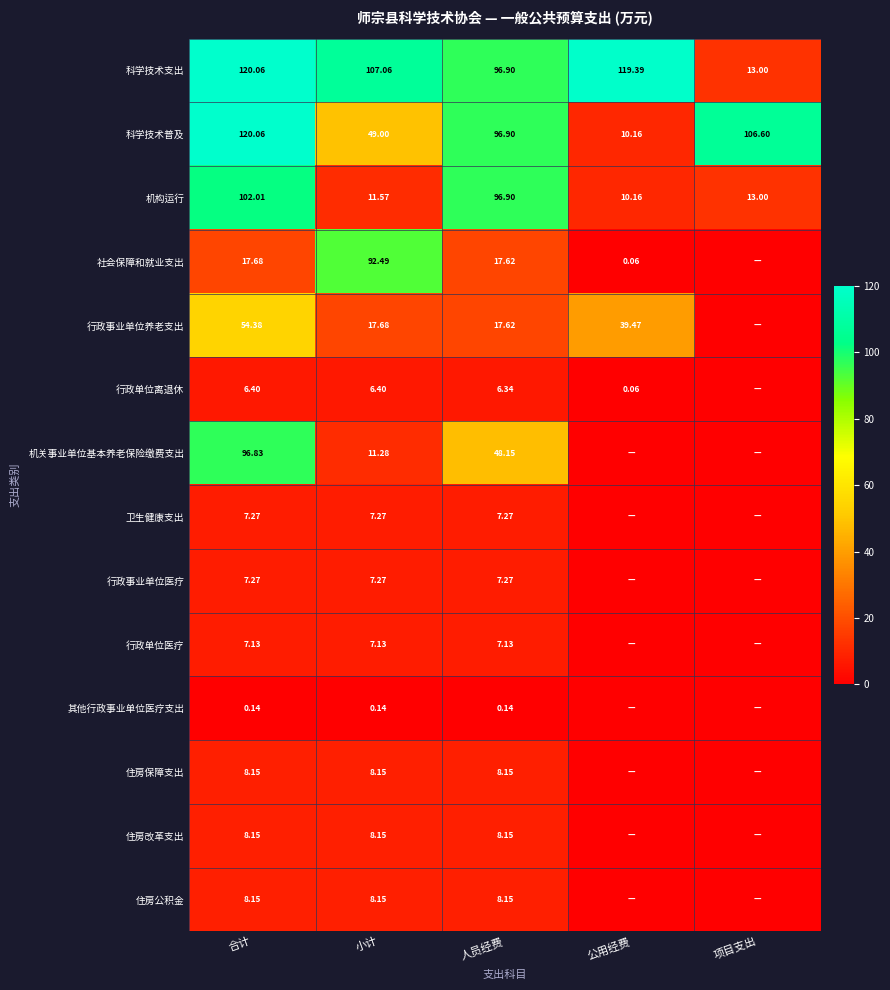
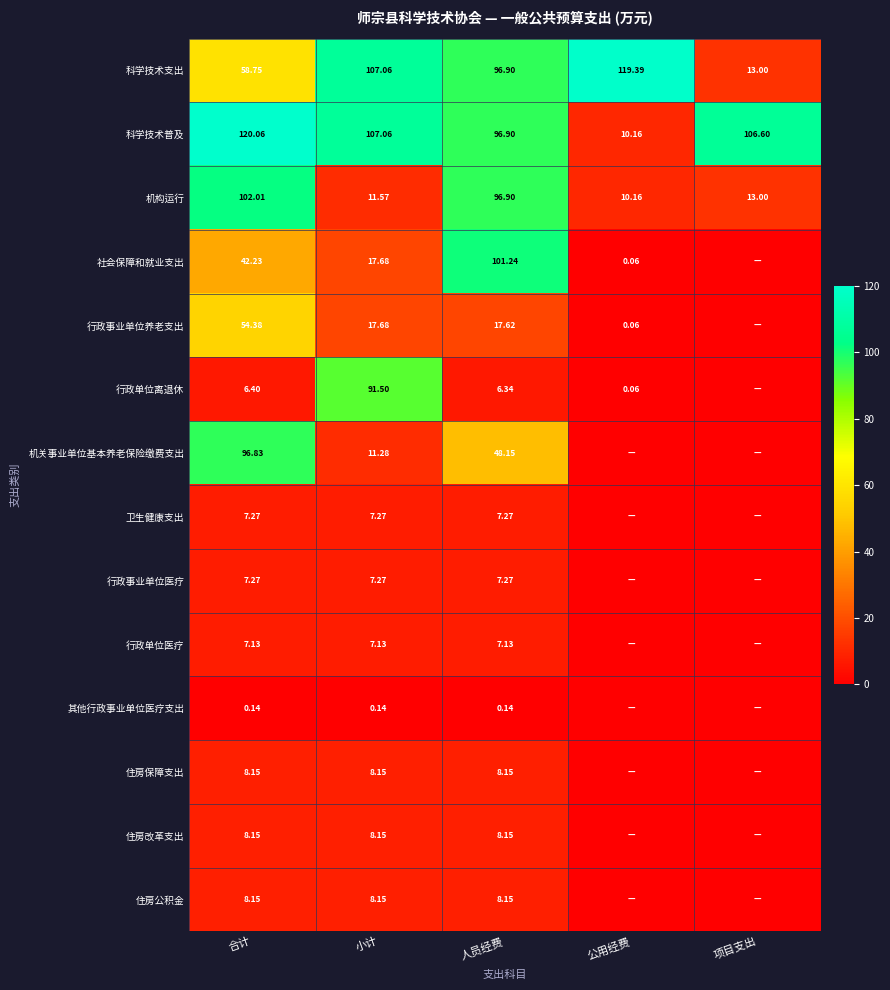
  {
    "科学技术支出": {
-     "合计": 120.06,
+     "合计": 58.75,
      "小计": 107.06,
      "人员经费": 96.90,
      "公用经费": 119.39,
      "项目支出": 13.00
    },
    "科学技术普及": {
      "合计": 120.06,
-     "小计": 49.00,
+     "小计": 107.06,
      "人员经费": 96.90,
      "公用经费": 10.16,
      "项目支出": 106.60
    },
    "机构运行": {
      "合计": 102.01,
      "小计": 11.57,
      "人员经费": 96.90,
      "公用经费": 10.16,
      "项目支出": 13.00
    },
    "社会保障和就业支出": {
-     "合计": 17.68,
-     "小计": 92.49,
-     "人员经费": 17.62,
+     "合计": 42.23,
+     "小计": 17.68,
+     "人员经费": 101.24,
      "公用经费": 0.06
    },
    "行政事业单位养老支出": {
      "合计": 54.38,
      "小计": 17.68,
      "人员经费": 17.62,
-     "公用经费": 39.47
+     "公用经费": 0.06
    },
    "行政单位离退休": {
      "合计": 6.40,
-     "小计": 6.40,
+     "小计": 91.50,
      "人员经费": 6.34,
      "公用经费": 0.06
    },
    "机关事业单位基本养老保险缴费支出": {
      "合计": 96.83,
      "小计": 11.28,
      "人员经费": 48.15
    },
    "卫生健康支出": {
      "合计": 7.27,
      "小计": 7.27,
      "人员经费": 7.27
    },
    "行政事业单位医疗": {
      "合计": 7.27,
      "小计": 7.27,
      "人员经费": 7.27
    },
    "行政单位医疗": {
      "合计": 7.13,
      "小计": 7.13,
      "人员经费": 7.13
    },
    "其他行政事业单位医疗支出": {
      "合计": 0.14,
      "小计": 0.14,
      "人员经费": 0.14
    },
    "住房保障支出": {
      "合计": 8.15,
      "小计": 8.15,
      "人员经费": 8.15
    },
    "住房改革支出": {
      "合计": 8.15,
      "小计": 8.15,
      "人员经费": 8.15
    },
    "住房公积金": {
      "合计": 8.15,
      "小计": 8.15,
      "人员经费": 8.15
    }
  }
